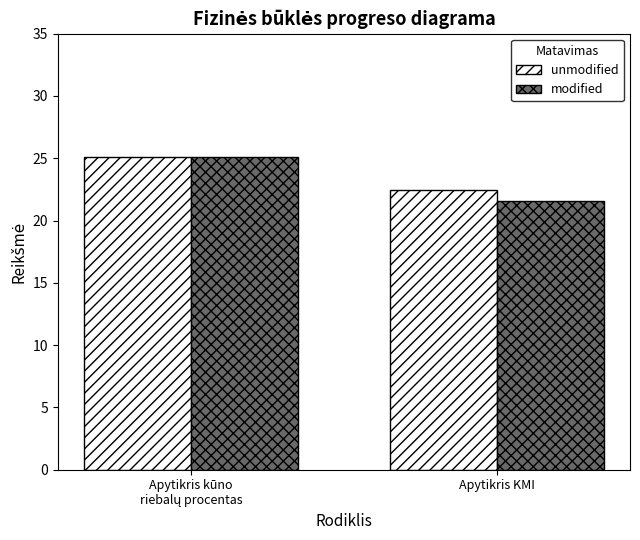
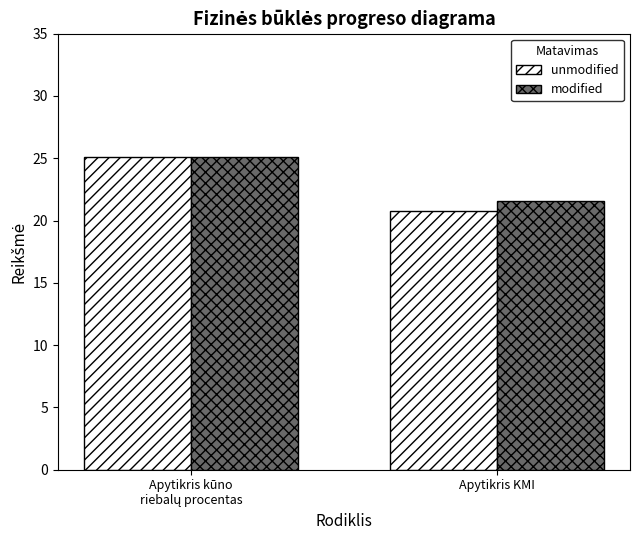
  {
    "unmodified": {
      "Apytikris kūno riebalų procentas": 25.1,
-     "Apytikris KMI": 22.5
+     "Apytikris KMI": 20.7
    },
    "modified": {
      "Apytikris kūno riebalų procentas": 25.1,
      "Apytikris KMI": 21.6
    }
  }
